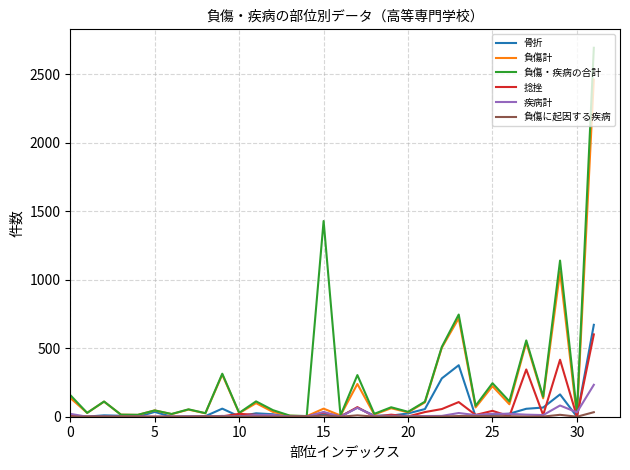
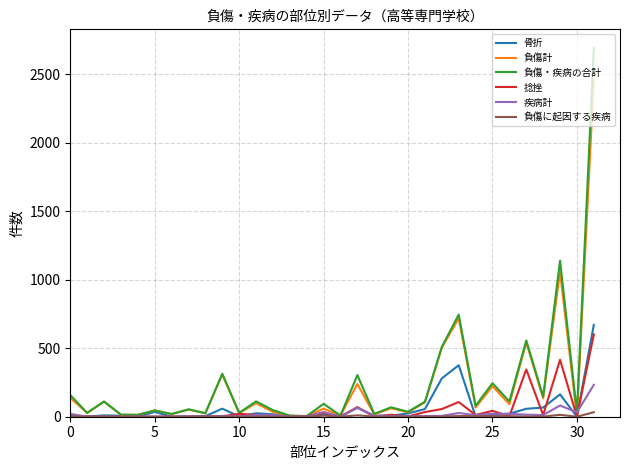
  {
    "負傷計": {
      "0": 140,
      "15": 60,
      "25": 220
    },
    "負傷・疾病の合計": {
      "0": 160,
-     "15": 1430,
+     "15": 90,
      "25": 250
    },
    "捻挫": {
      "25": 40
    }
  }
